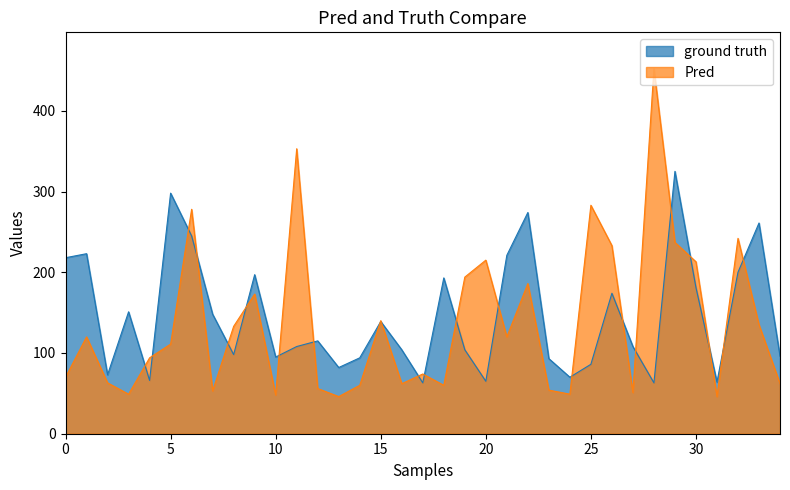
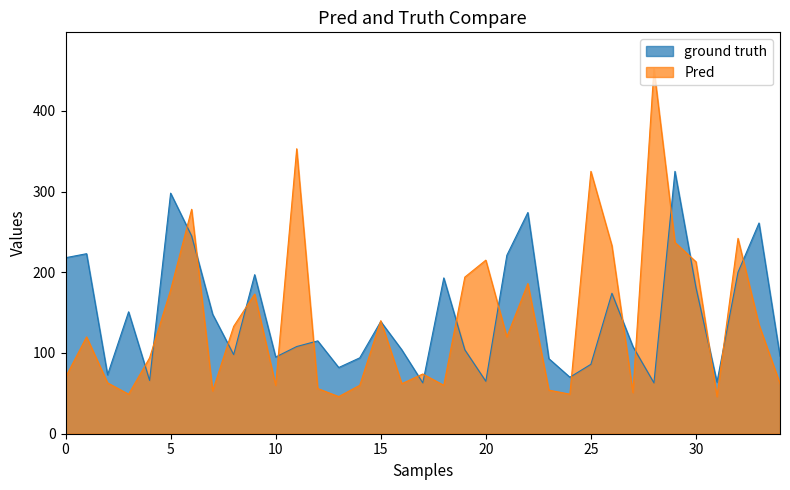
  {
    "ground truth": {
      "0": 220,
      "5": 300,
      "10": 100,
      "20": 70,
      "25": 90,
      "30": 180
    },
    "Pred": {
      "0": 70,
-     "5": 110,
-     "10": 50,
+     "5": 180,
+     "10": 60,
      "20": 220,
-     "25": 280,
+     "25": 330,
      "30": 210
    }
  }
